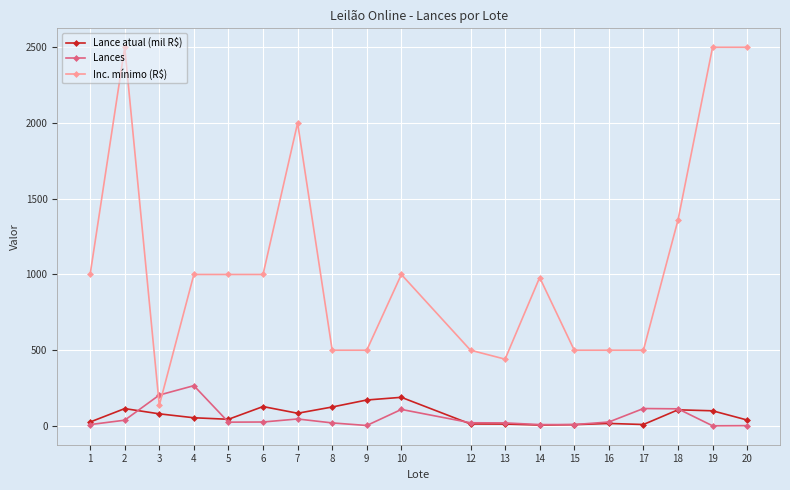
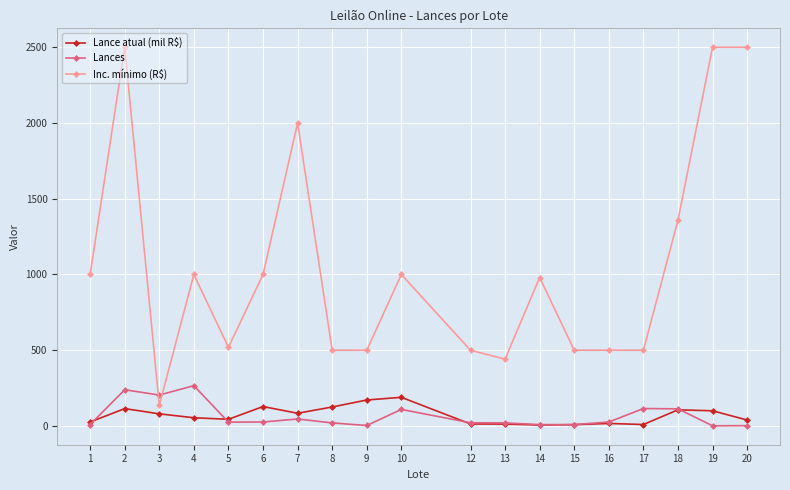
  {
    "Lance atual (mil R$)": {
      "1": 30,
      "2": 110,
      "3": 80,
      "4": 50,
      "5": 40,
      "6": 130,
      "7": 80,
      "8": 130,
      "9": 170,
      "10": 190,
      "17": 10,
      "19": 100,
      "20": 40
    },
    "Lances": {
      "1": 10,
-     "2": 40,
+     "2": 240,
      "3": 200,
      "4": 270,
      "5": 30,
      "6": 30,
      "7": 50,
      "8": 20,
      "9": 0,
      "10": 110,
      "17": 120,
      "19": 0,
      "20": 0
    },
    "Inc. mínimo (R$)": {
      "1": 1000,
      "3": 140,
      "4": 1000,
-     "5": 1000,
+     "5": 520,
      "6": 1000,
      "7": 2000,
      "8": 500,
      "9": 500,
      "10": 1000,
      "12": 500,
      "13": 440,
      "14": 980,
      "15": 500,
      "16": 500,
      "17": 500,
      "18": 1360,
      "19": 2500,
      "20": 2500
    }
  }
